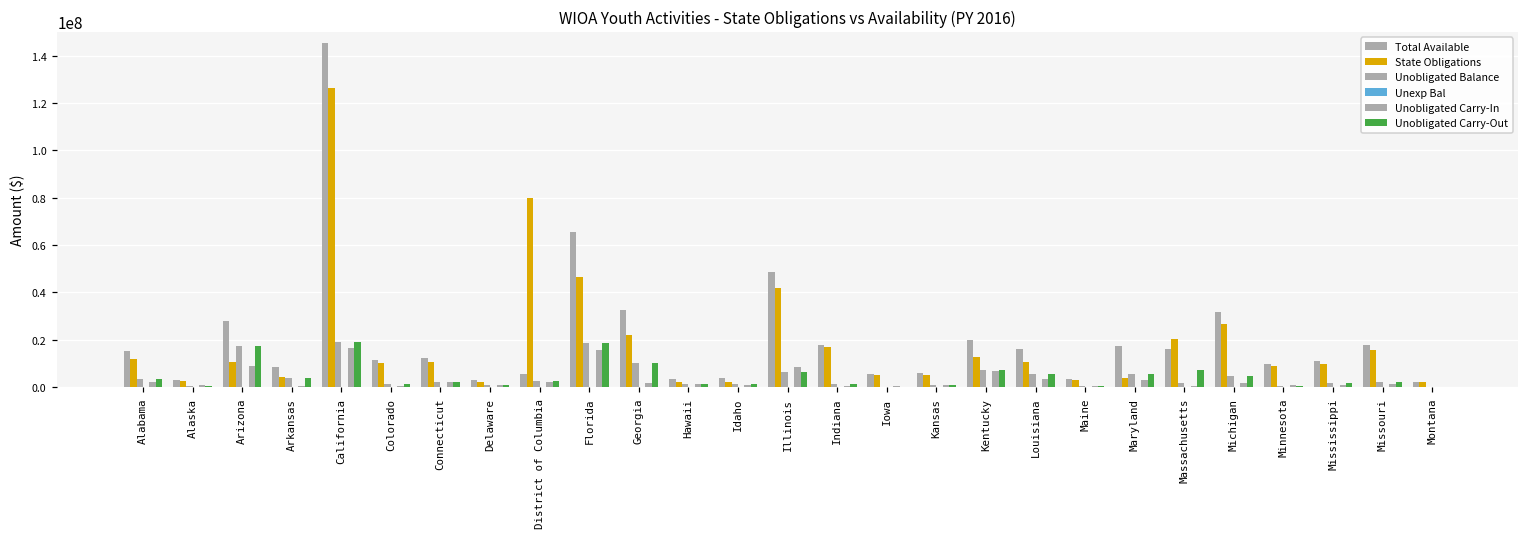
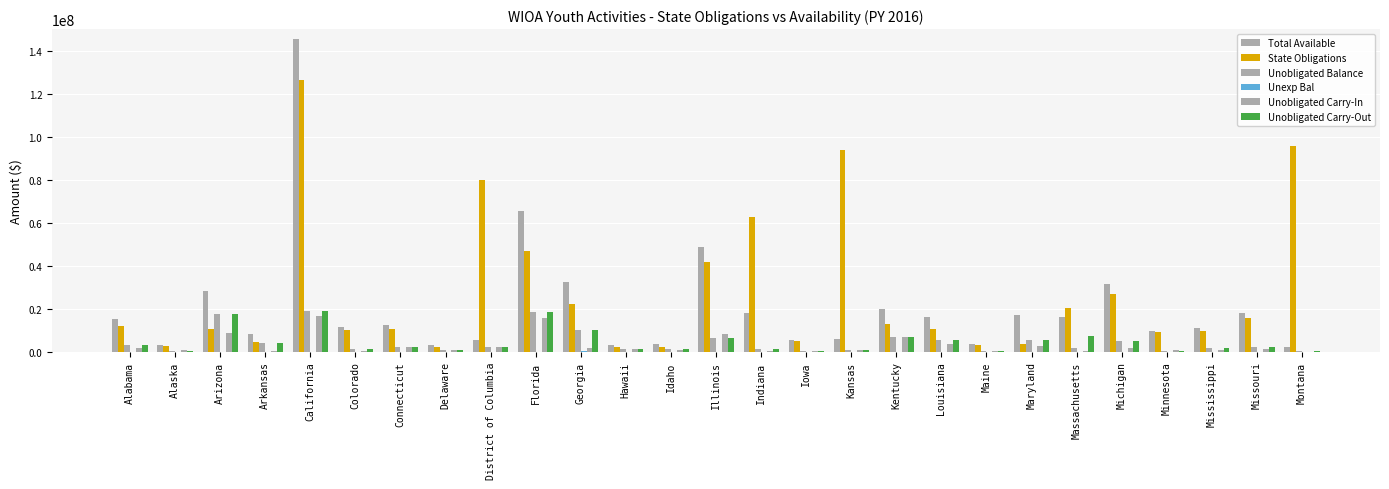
  {
    "State Obligations": {
      "Alabama": 12000000,
      "Alaska": 3000000,
      "Arizona": 11000000,
      "Arkansas": 4000000,
      "California": 126000000,
      "Colorado": 10000000,
      "Connecticut": 10000000,
      "Delaware": 2000000,
      "District of Columbia": 80000000,
      "Florida": 47000000,
      "Georgia": 22000000,
      "Hawaii": 2000000,
      "Idaho": 2000000,
      "Illinois": 42000000,
-     "Indiana": 17000000,
+     "Indiana": 63000000,
      "Iowa": 5000000,
-     "Kansas": 5000000,
+     "Kansas": 94000000,
      "Kentucky": 13000000,
      "Louisiana": 11000000,
      "Maine": 3000000,
      "Maryland": 4000000,
      "Massachusetts": 20000000,
      "Michigan": 27000000,
      "Minnesota": 9000000,
      "Mississippi": 10000000,
      "Missouri": 16000000,
-     "Montana": 2000000
+     "Montana": 96000000
    },
    "Unexp Bal": {
      "Alabama": 0,
      "Alaska": 0,
      "Arizona": 0,
      "Arkansas": 0,
      "California": 0,
      "Colorado": 0,
      "Connecticut": 0,
      "Delaware": 0,
      "District of Columbia": 0,
      "Florida": 0,
      "Hawaii": 0,
      "Idaho": 0,
      "Illinois": 0,
      "Indiana": 0,
      "Kansas": 0,
      "Kentucky": 0,
      "Louisiana": 0,
      "Maine": 0,
      "Maryland": 0,
      "Massachusetts": 0,
      "Michigan": 0,
      "Minnesota": 0,
      "Mississippi": 0,
      "Missouri": 0,
      "Montana": 0
    },
    "Unobligated Carry-Out": {
      "Alabama": 3000000,
      "Arizona": 17000000,
      "Arkansas": 4000000,
      "California": 19000000,
      "Colorado": 1000000,
      "Connecticut": 2000000,
      "District of Columbia": 2000000,
      "Florida": 19000000,
      "Georgia": 10000000,
      "Hawaii": 1000000,
      "Idaho": 1000000,
      "Illinois": 7000000,
      "Kentucky": 7000000,
      "Louisiana": 5000000,
      "Maryland": 5000000,
      "Massachusetts": 7000000,
      "Michigan": 5000000,
      "Mississippi": 2000000,
      "Missouri": 2000000
    }
  }
